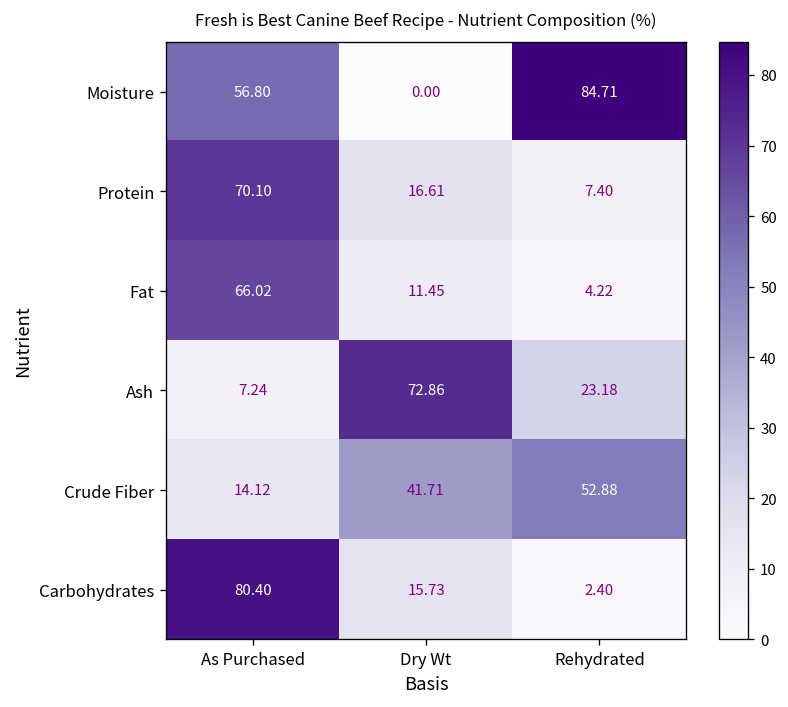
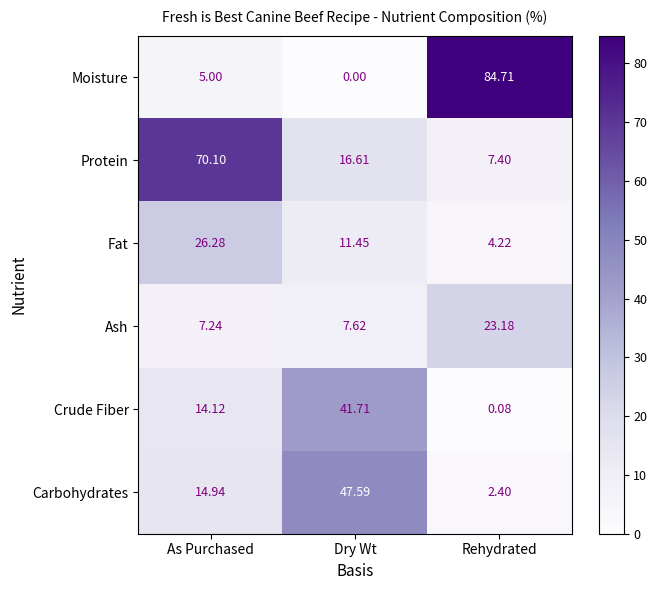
  {
    "Moisture": {
-     "As Purchased": 56.80,
+     "As Purchased": 5.00,
      "Dry Wt": 0.00,
      "Rehydrated": 84.71
    },
    "Protein": {
      "As Purchased": 70.10,
      "Dry Wt": 16.61,
      "Rehydrated": 7.40
    },
    "Fat": {
-     "As Purchased": 66.02,
+     "As Purchased": 26.28,
      "Dry Wt": 11.45,
      "Rehydrated": 4.22
    },
    "Ash": {
      "As Purchased": 7.24,
-     "Dry Wt": 72.86,
+     "Dry Wt": 7.62,
      "Rehydrated": 23.18
    },
    "Crude Fiber": {
      "As Purchased": 14.12,
      "Dry Wt": 41.71,
-     "Rehydrated": 52.88
+     "Rehydrated": 0.08
    },
    "Carbohydrates": {
-     "As Purchased": 80.40,
-     "Dry Wt": 15.73,
+     "As Purchased": 14.94,
+     "Dry Wt": 47.59,
      "Rehydrated": 2.40
    }
  }
